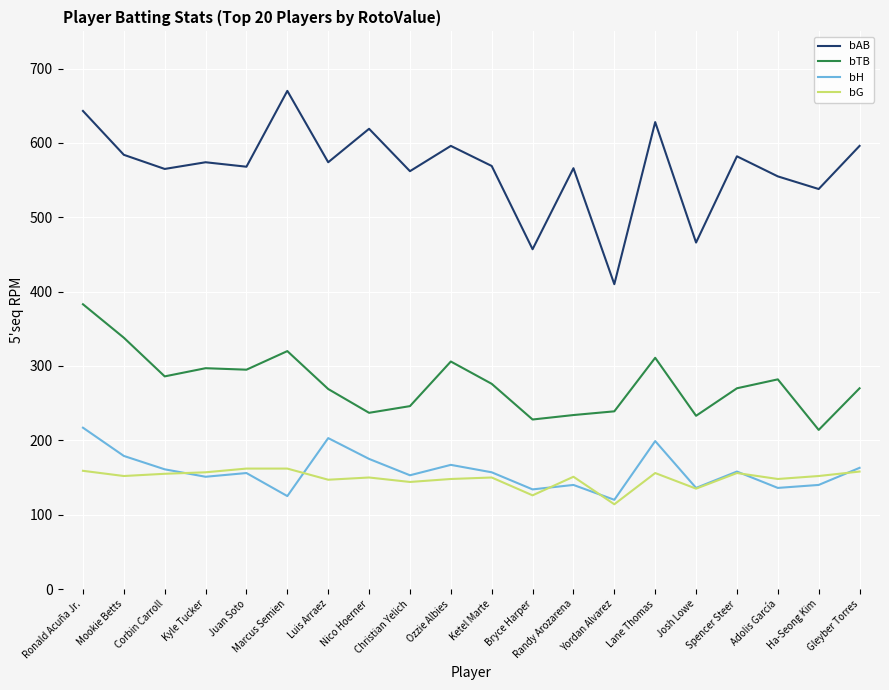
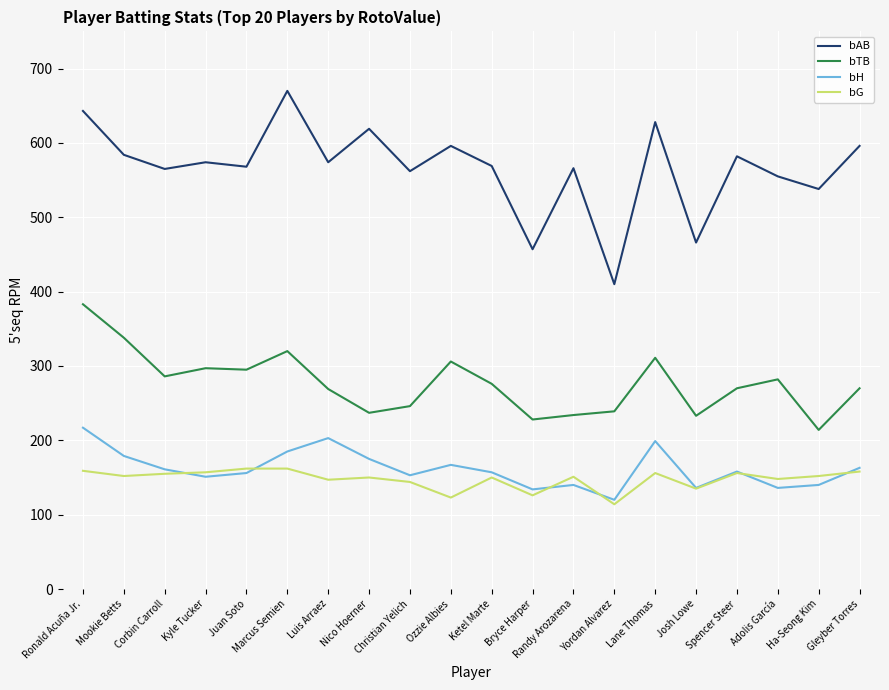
  {
    "bAB": {
      "Ronald Acuña Jr.": 640,
      "Mookie Betts": 580,
      "Corbin Carroll": 570,
      "Kyle Tucker": 570,
      "Juan Soto": 570,
      "Marcus Semien": 670,
      "Luis Arraez": 570,
      "Nico Hoerner": 620,
      "Christian Yelich": 560,
      "Ozzie Albies": 600,
      "Ketel Marte": 570,
      "Bryce Harper": 460,
      "Randy Arozarena": 570,
      "Yordan Alvarez": 410,
      "Lane Thomas": 630,
      "Josh Lowe": 470,
      "Spencer Steer": 580,
      "Adolis García": 560,
      "Ha-Seong Kim": 540,
      "Gleyber Torres": 600
    },
    "bTB": {
      "Ronald Acuña Jr.": 380,
      "Mookie Betts": 340,
      "Corbin Carroll": 290,
      "Kyle Tucker": 300,
      "Juan Soto": 300,
      "Marcus Semien": 320,
      "Luis Arraez": 270,
      "Nico Hoerner": 240,
      "Christian Yelich": 250,
      "Ozzie Albies": 310,
      "Ketel Marte": 280,
      "Bryce Harper": 230,
      "Randy Arozarena": 230,
      "Yordan Alvarez": 240,
      "Lane Thomas": 310,
      "Josh Lowe": 230,
      "Spencer Steer": 270,
      "Adolis García": 280,
      "Ha-Seong Kim": 210,
      "Gleyber Torres": 270
    },
    "bH": {
      "Ronald Acuña Jr.": 220,
      "Mookie Betts": 180,
      "Corbin Carroll": 160,
      "Kyle Tucker": 150,
      "Juan Soto": 160,
-     "Marcus Semien": 130,
+     "Marcus Semien": 190,
      "Luis Arraez": 200,
      "Nico Hoerner": 180,
      "Christian Yelich": 150,
      "Ozzie Albies": 170,
      "Ketel Marte": 160,
      "Bryce Harper": 130,
      "Randy Arozarena": 140,
      "Yordan Alvarez": 120,
      "Lane Thomas": 200,
      "Adolis García": 140,
      "Ha-Seong Kim": 140,
      "Gleyber Torres": 160
    },
    "bG": {
      "Ronald Acuña Jr.": 160,
      "Mookie Betts": 150,
      "Corbin Carroll": 160,
      "Kyle Tucker": 160,
      "Juan Soto": 160,
      "Marcus Semien": 160,
      "Luis Arraez": 150,
      "Nico Hoerner": 150,
      "Christian Yelich": 140,
-     "Ozzie Albies": 150,
+     "Ozzie Albies": 120,
      "Ketel Marte": 150,
      "Bryce Harper": 130,
      "Randy Arozarena": 150,
      "Yordan Alvarez": 110,
      "Lane Thomas": 160,
      "Adolis García": 150,
      "Ha-Seong Kim": 150,
      "Gleyber Torres": 160
    }
  }
